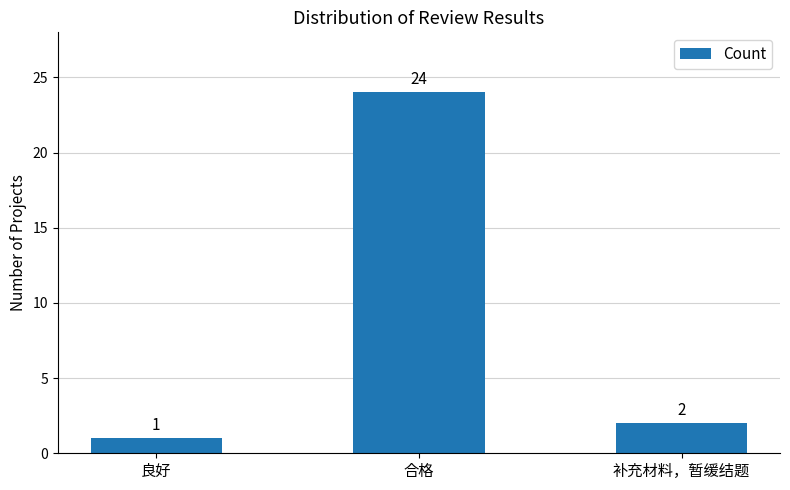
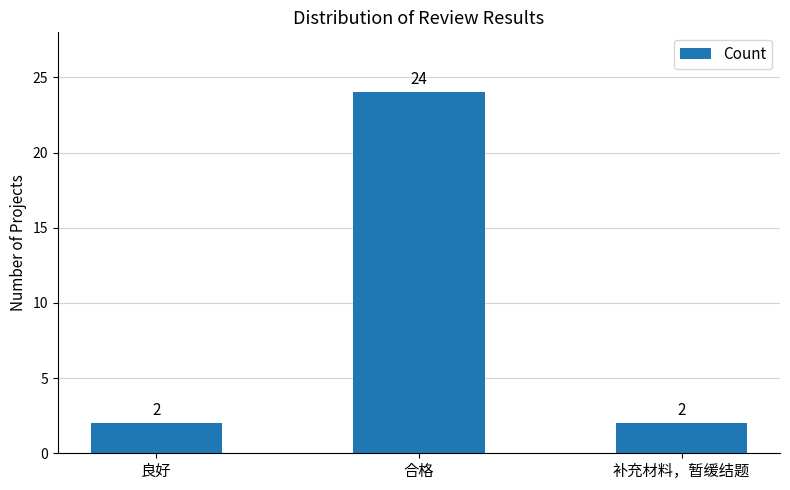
  {
-   "良好": 1,
+   "良好": 2,
    "合格": 24,
    "补充材料，暂缓结题": 2
  }
